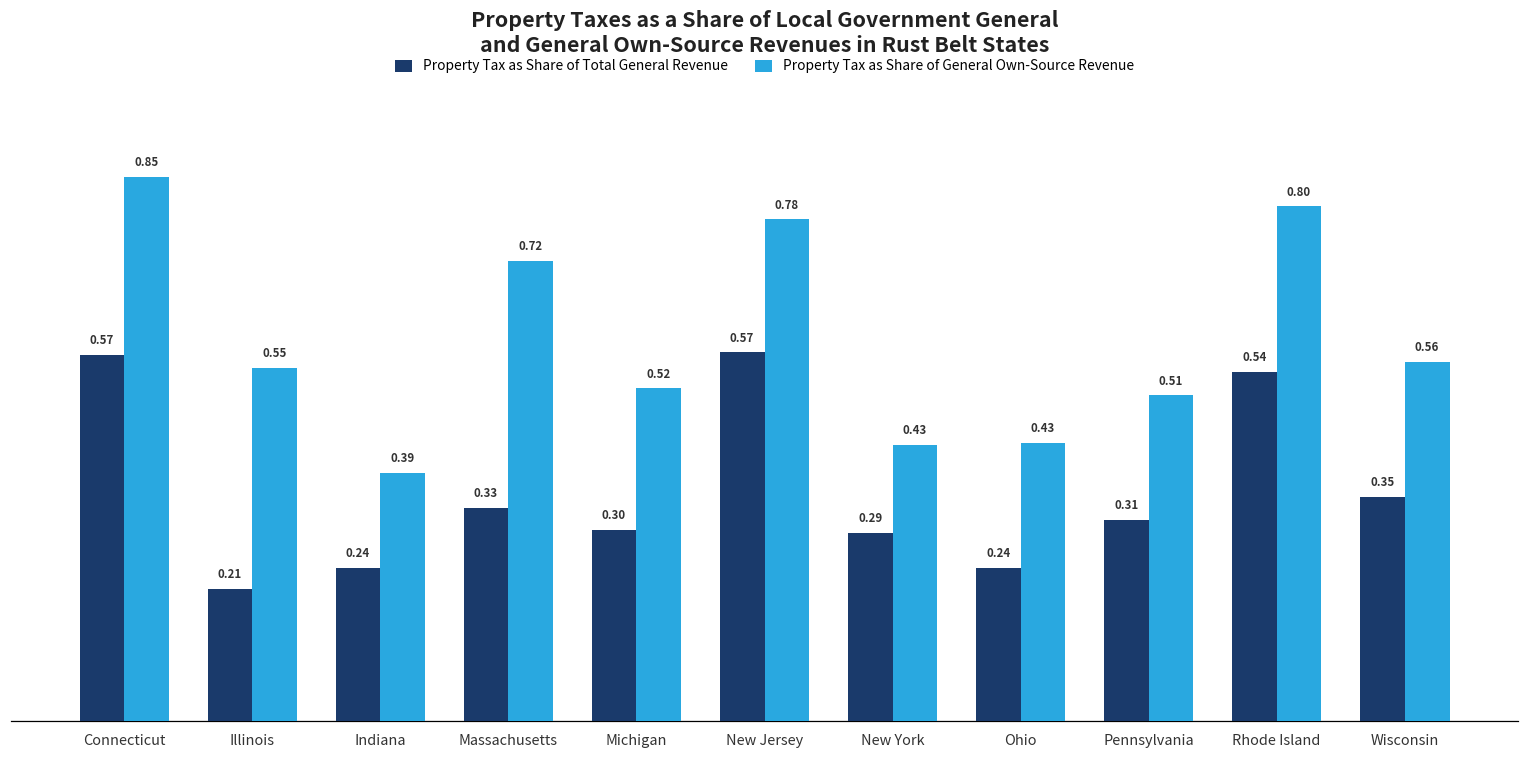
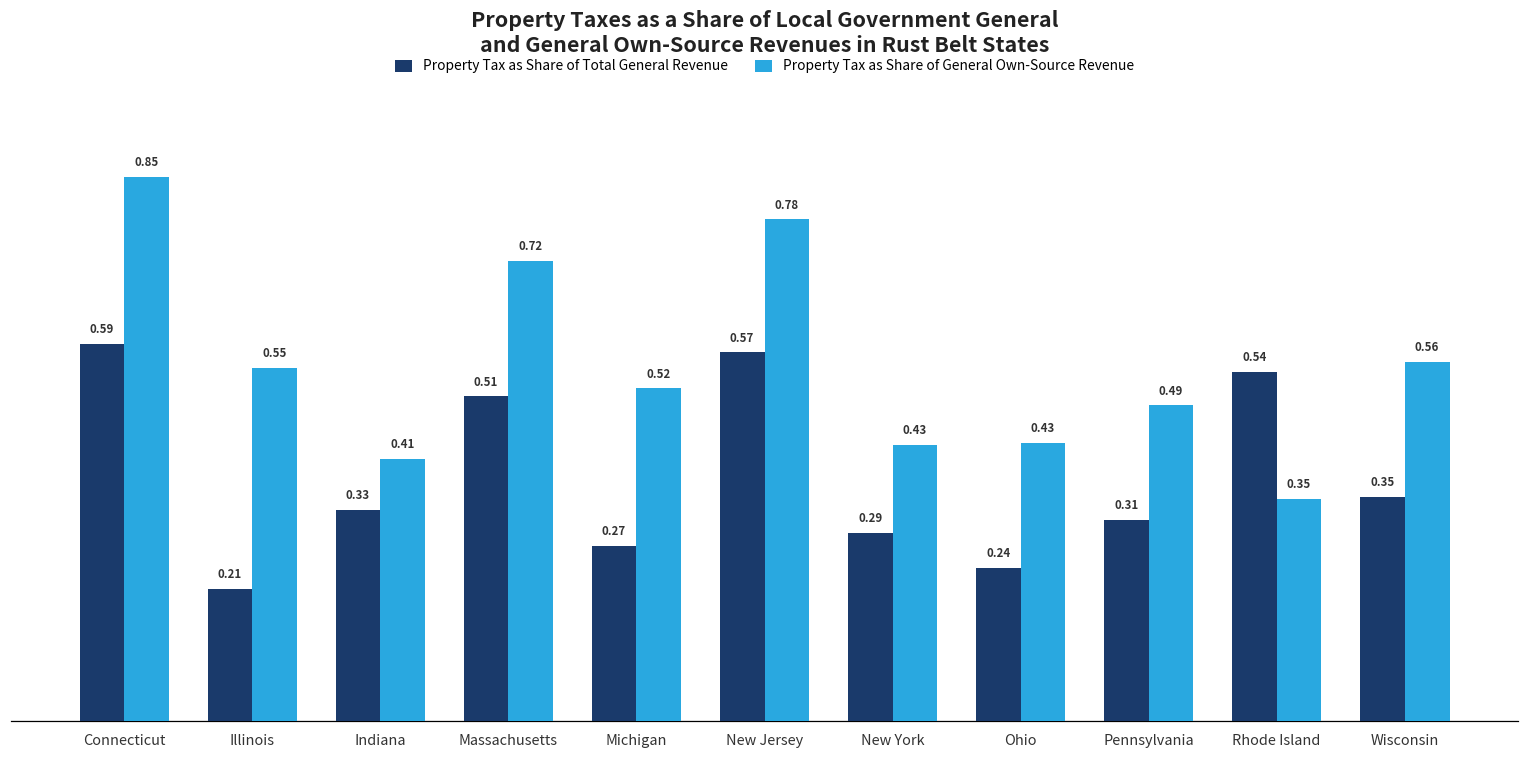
  {
    "Property Tax as Share of Total General Revenue": {
-     "Connecticut": 0.57,
+     "Connecticut": 0.59,
      "Illinois": 0.21,
-     "Indiana": 0.24,
-     "Massachusetts": 0.33,
-     "Michigan": 0.30,
+     "Indiana": 0.33,
+     "Massachusetts": 0.51,
+     "Michigan": 0.27,
      "New Jersey": 0.57,
      "New York": 0.29,
      "Ohio": 0.24,
      "Pennsylvania": 0.31,
      "Rhode Island": 0.54,
      "Wisconsin": 0.35
    },
    "Property Tax as Share of General Own-Source Revenue": {
      "Connecticut": 0.85,
      "Illinois": 0.55,
-     "Indiana": 0.39,
+     "Indiana": 0.41,
      "Massachusetts": 0.72,
      "Michigan": 0.52,
      "New Jersey": 0.78,
      "New York": 0.43,
      "Ohio": 0.43,
-     "Pennsylvania": 0.51,
-     "Rhode Island": 0.80,
+     "Pennsylvania": 0.49,
+     "Rhode Island": 0.35,
      "Wisconsin": 0.56
    }
  }
